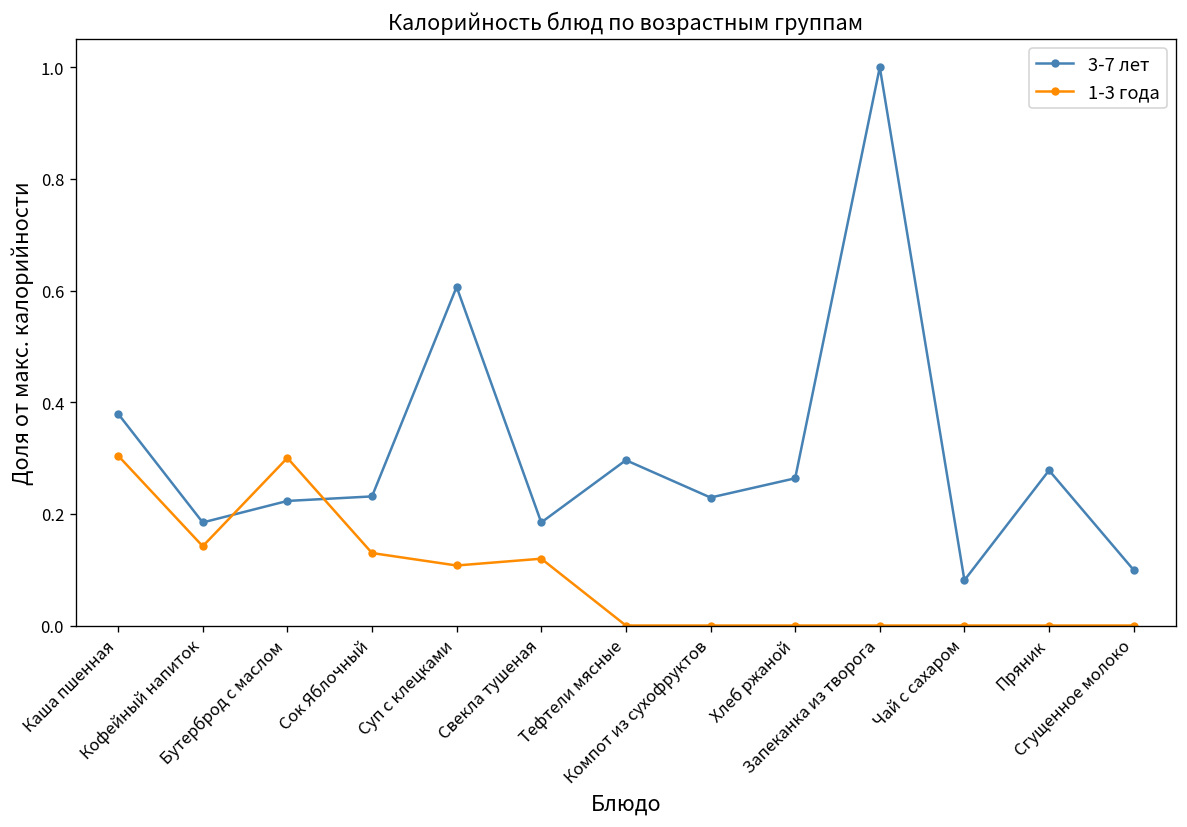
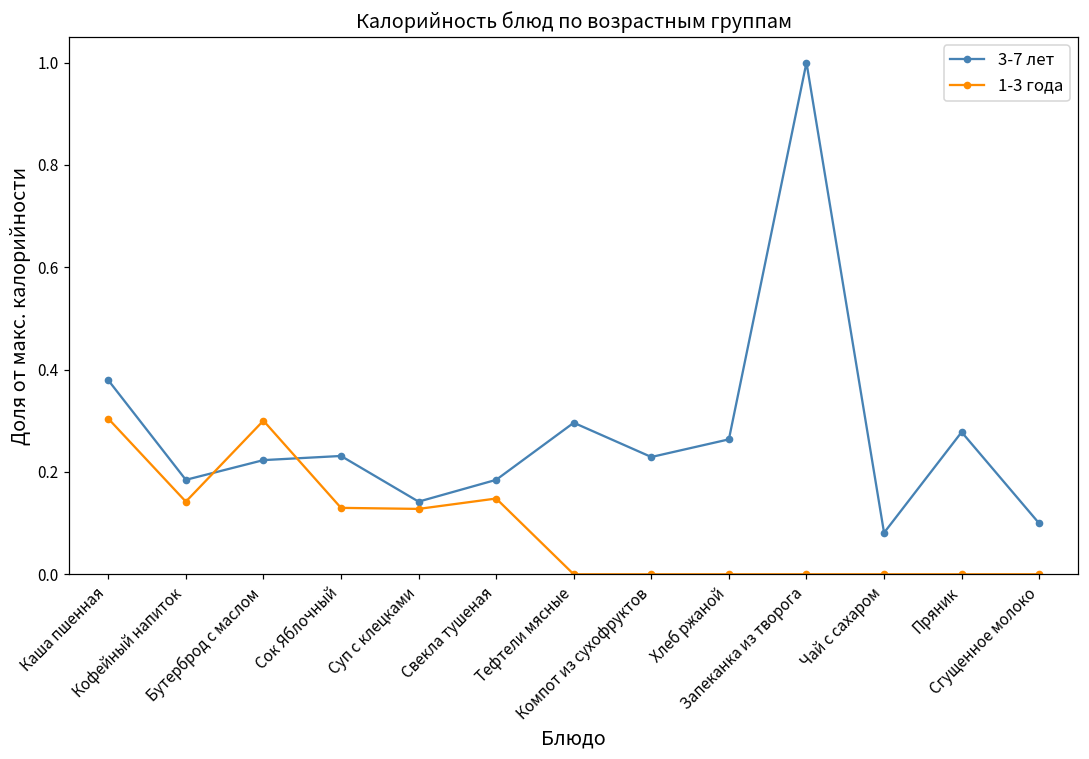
  {
    "3-7 лет": {
      "Каша пшенная": 0.38,
      "Кофейный напиток": 0.18,
      "Бутерброд с маслом": 0.22,
      "Сок Яблочный": 0.23,
-     "Суп с клецками": 0.61,
+     "Суп с клецками": 0.14,
      "Свекла тушеная": 0.18,
      "Тефтели мясные": 0.30,
      "Компот из сухофруктов": 0.23,
      "Хлеб ржаной": 0.26,
      "Запеканка из творога": 1.00,
      "Чай с сахаром": 0.08,
      "Пряник": 0.28,
      "Сгущенное молоко": 0.10
    },
    "1-3 года": {
      "Каша пшенная": 0.30,
      "Кофейный напиток": 0.14,
      "Бутерброд с маслом": 0.30,
      "Сок Яблочный": 0.13,
-     "Суп с клецками": 0.11,
-     "Свекла тушеная": 0.12,
+     "Суп с клецками": 0.13,
+     "Свекла тушеная": 0.15,
      "Тефтели мясные": 0.00,
      "Компот из сухофруктов": 0.00,
      "Хлеб ржаной": 0.00,
      "Запеканка из творога": 0.00,
      "Чай с сахаром": 0.00,
      "Пряник": 0.00,
      "Сгущенное молоко": 0.00
    }
  }
